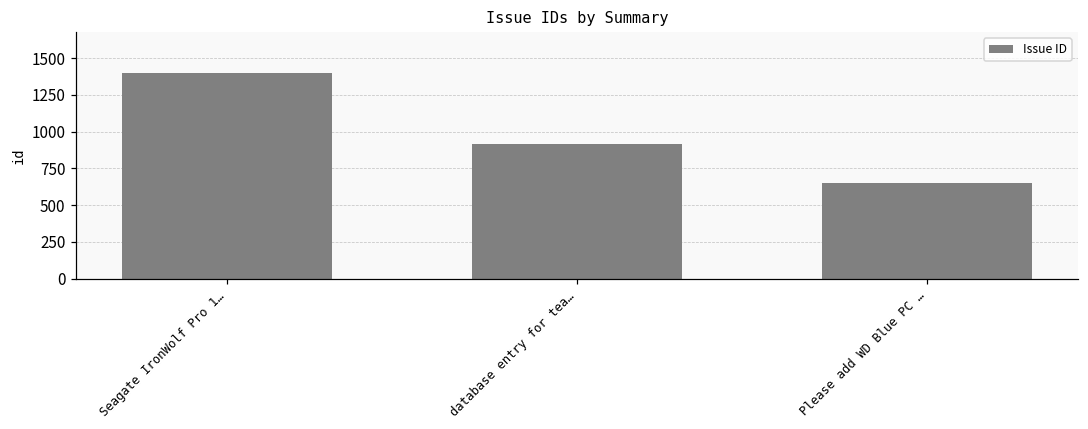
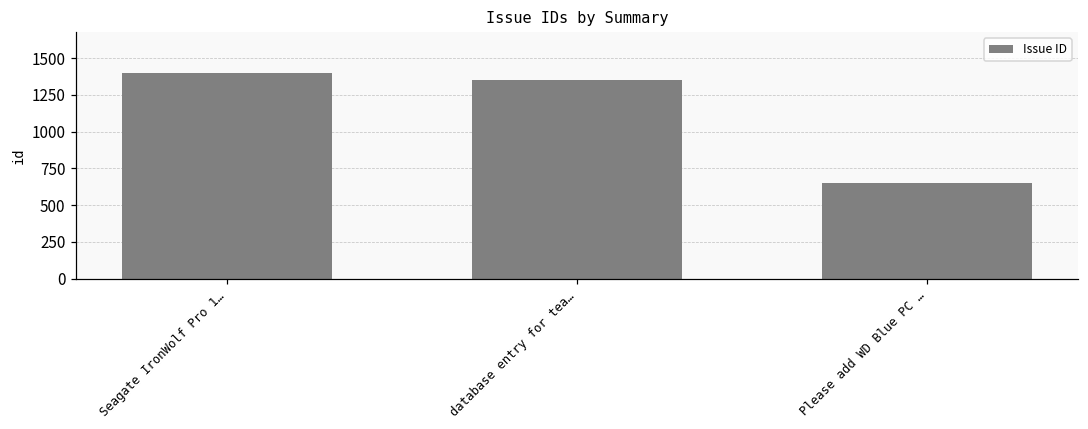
  {
    "Seagate IronWolf Pro 1…": 1400,
-   "database entry for tea…": 920,
+   "database entry for tea…": 1350,
    "Please add WD Blue PC …": 650
  }
